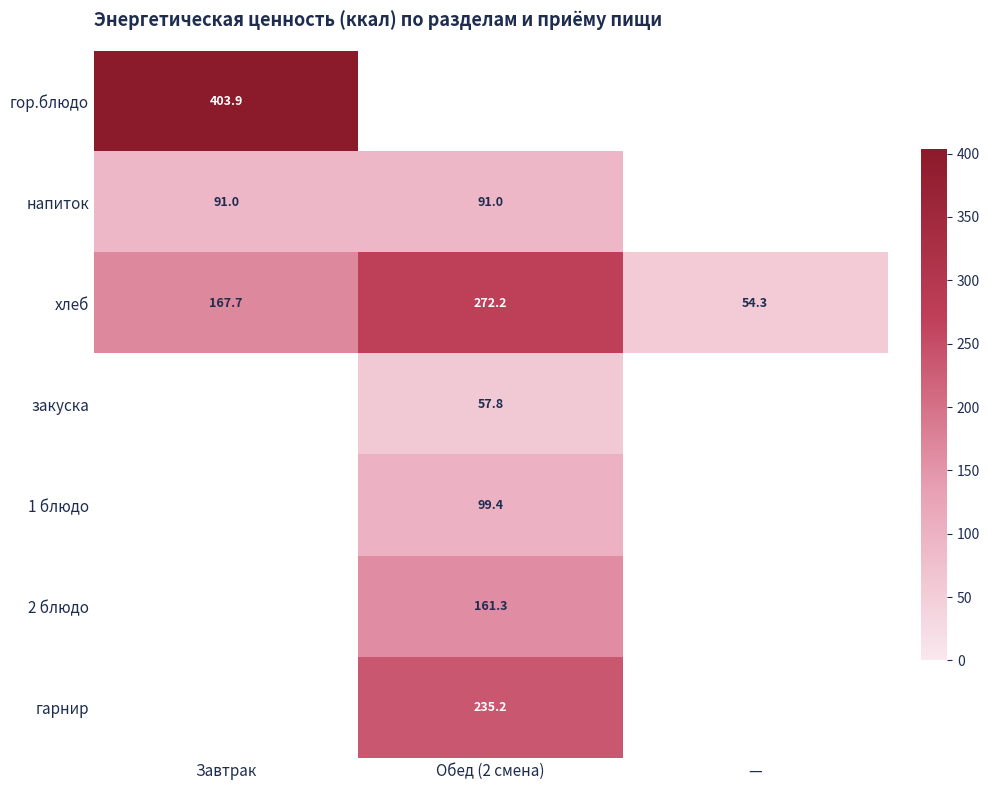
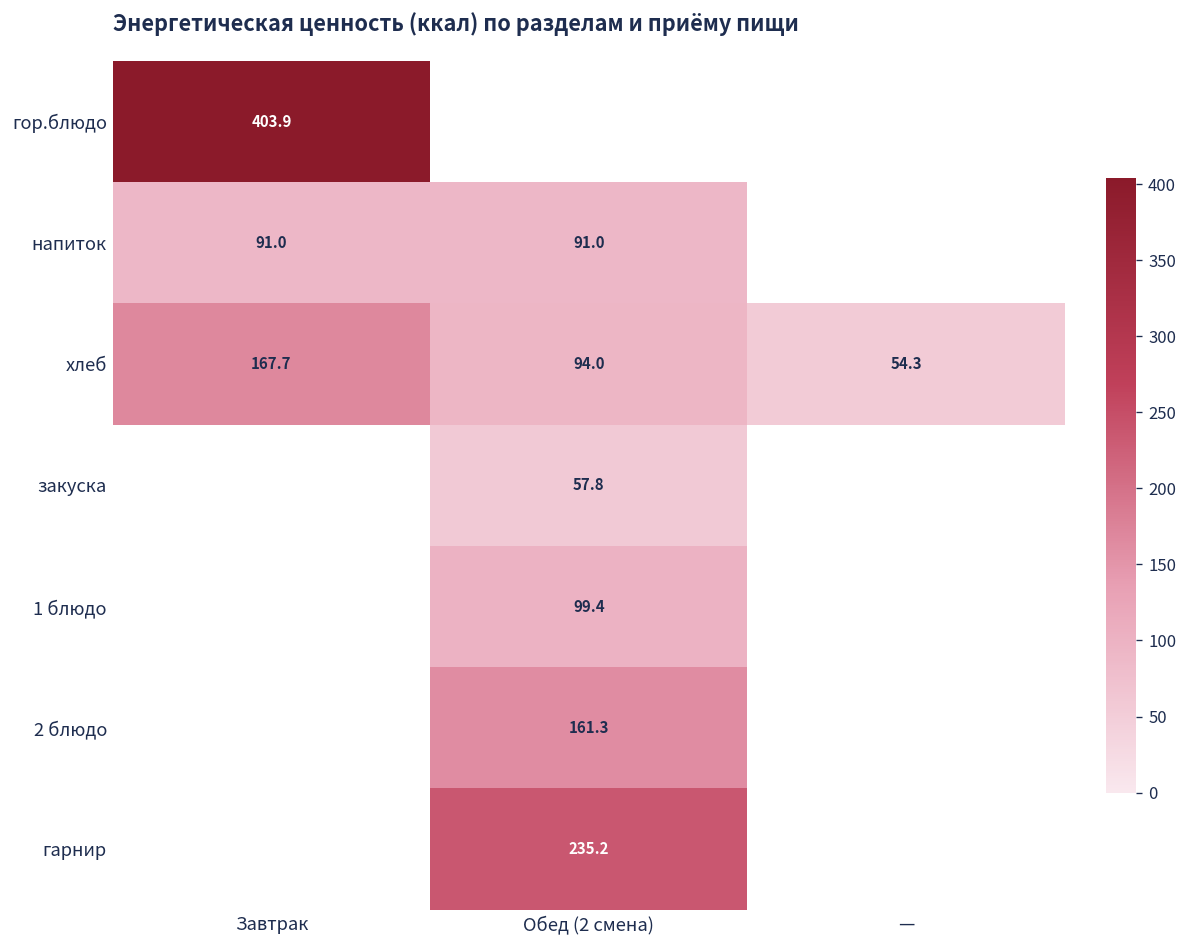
  {
    "гор.блюдо": {
      "Завтрак": 403.9
    },
    "напиток": {
      "Завтрак": 91.0,
      "Обед (2 смена)": 91.0
    },
    "хлеб": {
      "Завтрак": 167.7,
-     "Обед (2 смена)": 272.2,
+     "Обед (2 смена)": 94.0,
      "—": 54.3
    },
    "закуска": {
      "Обед (2 смена)": 57.8
    },
    "1 блюдо": {
      "Обед (2 смена)": 99.4
    },
    "2 блюдо": {
      "Обед (2 смена)": 161.3
    },
    "гарнир": {
      "Обед (2 смена)": 235.2
    }
  }
